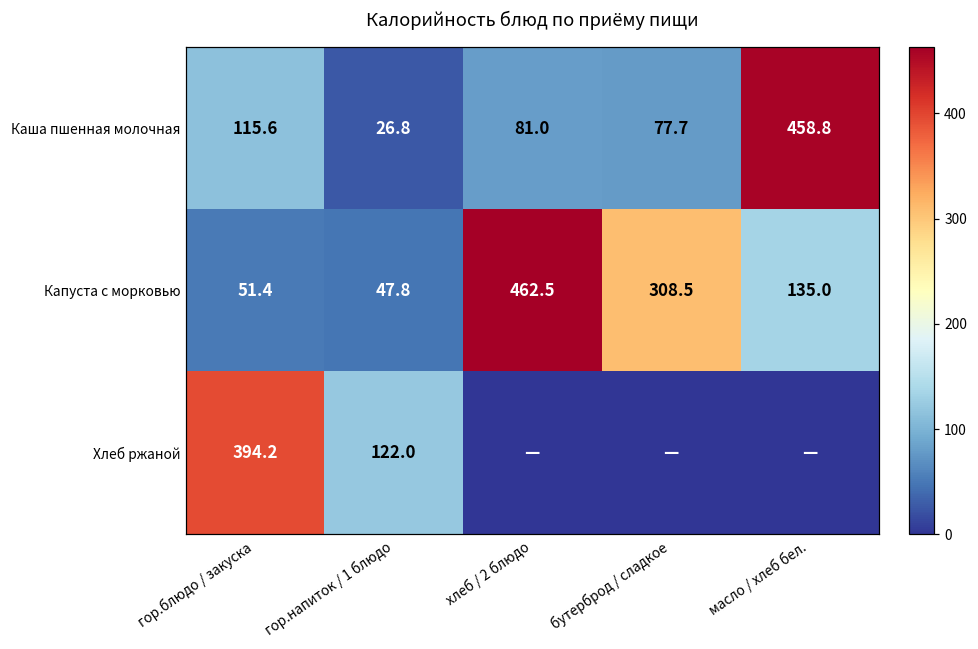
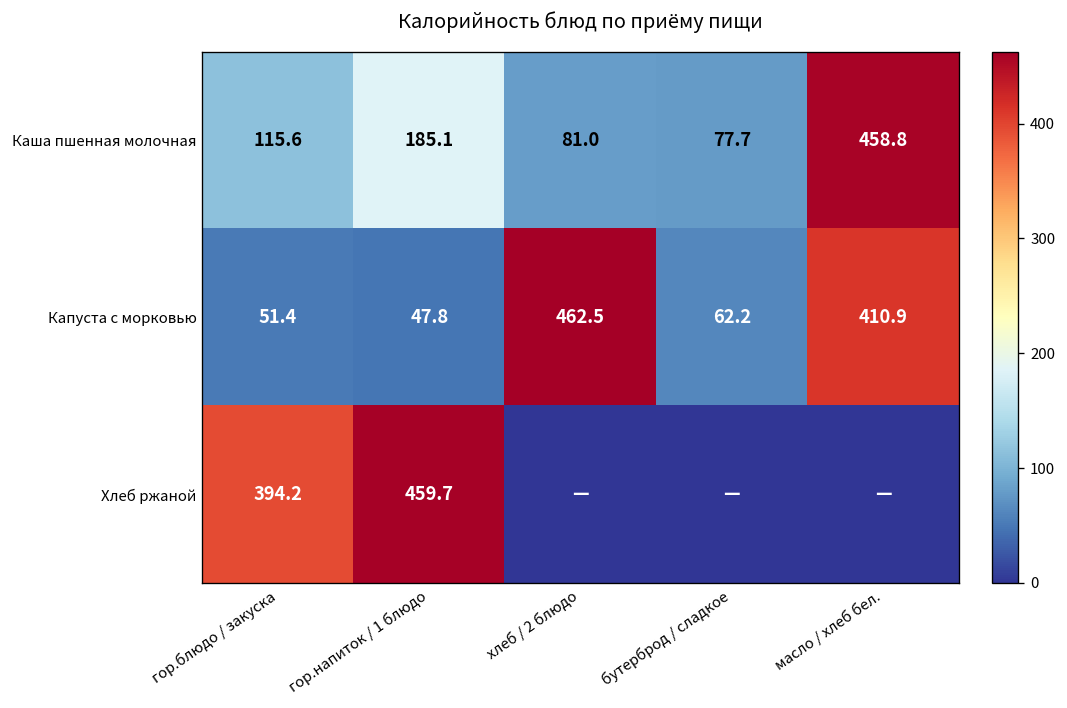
  {
    "Каша пшенная молочная": {
      "гор.блюдо / закуска": 115.6,
-     "гор.напиток / 1 блюдо": 26.8,
+     "гор.напиток / 1 блюдо": 185.1,
      "хлеб / 2 блюдо": 81.0,
      "бутерброд / сладкое": 77.7,
      "масло / хлеб бел.": 458.8
    },
    "Капуста с морковью": {
      "гор.блюдо / закуска": 51.4,
      "гор.напиток / 1 блюдо": 47.8,
      "хлеб / 2 блюдо": 462.5,
-     "бутерброд / сладкое": 308.5,
-     "масло / хлеб бел.": 135.0
+     "бутерброд / сладкое": 62.2,
+     "масло / хлеб бел.": 410.9
    },
    "Хлеб ржаной": {
      "гор.блюдо / закуска": 394.2,
-     "гор.напиток / 1 блюдо": 122.0
+     "гор.напиток / 1 блюдо": 459.7
    }
  }
